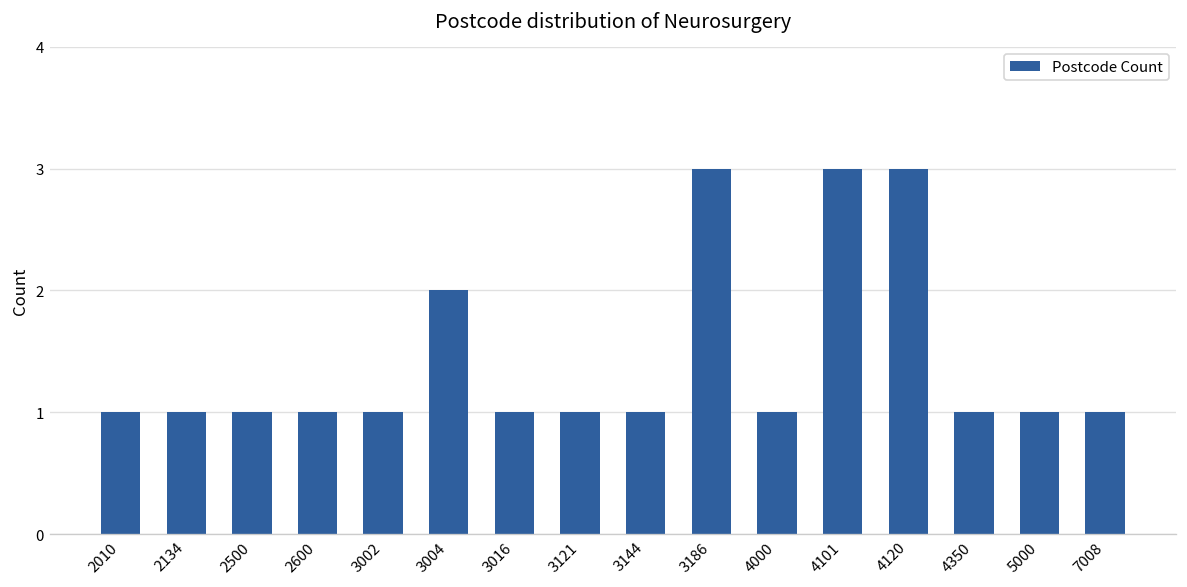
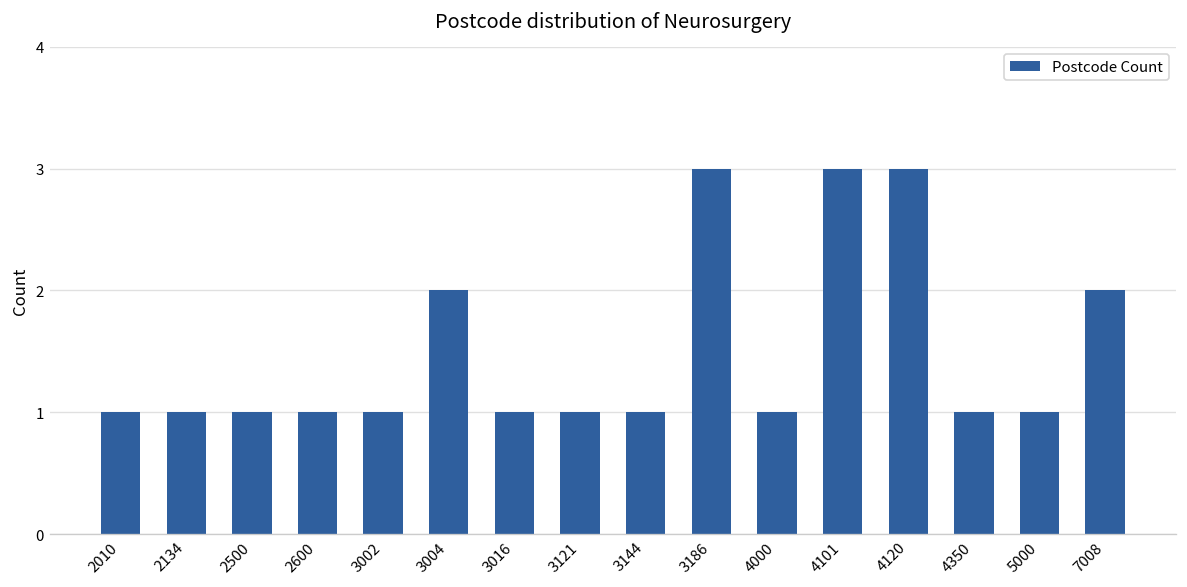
  {
    "2010": 1,
    "2134": 1,
    "2500": 1,
    "2600": 1,
    "3002": 1,
    "3004": 2,
    "3016": 1,
    "3121": 1,
    "3144": 1,
    "3186": 3,
    "4000": 1,
    "4101": 3,
    "4120": 3,
    "4350": 1,
    "5000": 1,
-   "7008": 1
+   "7008": 2
  }
